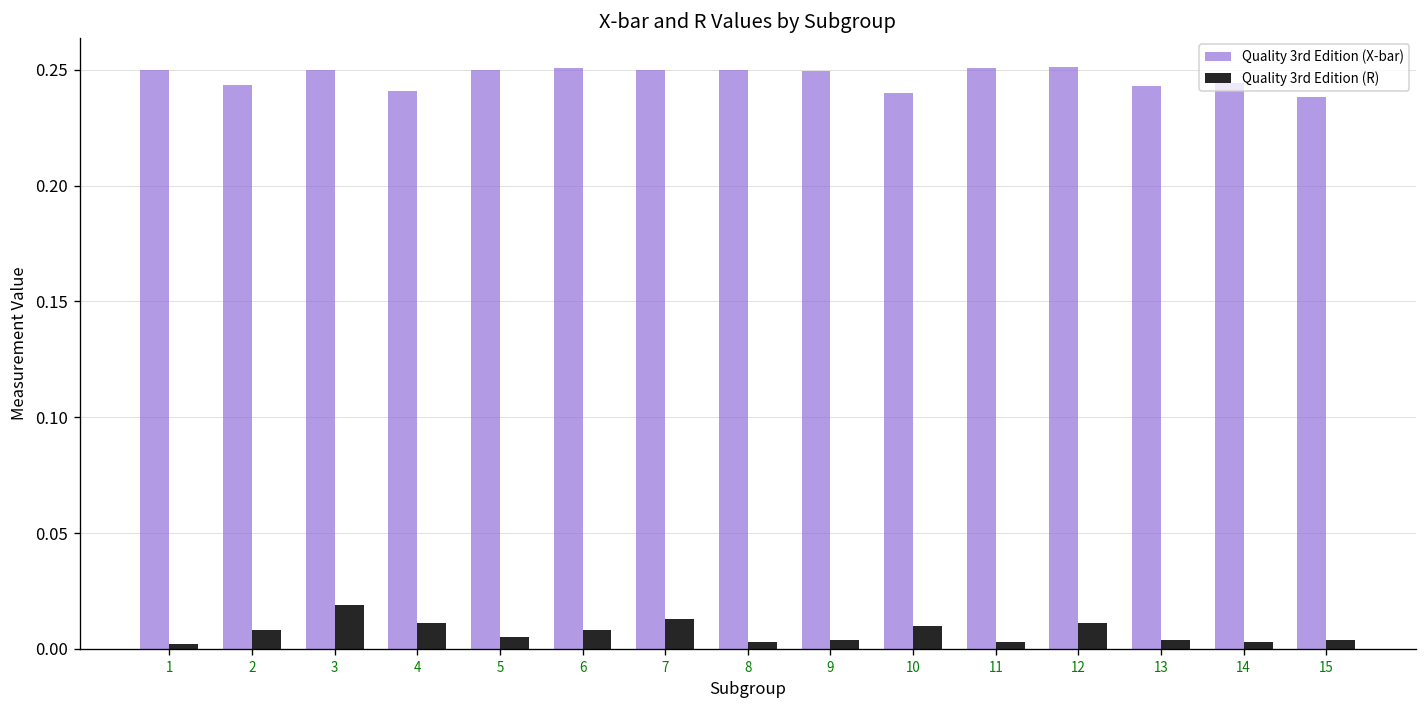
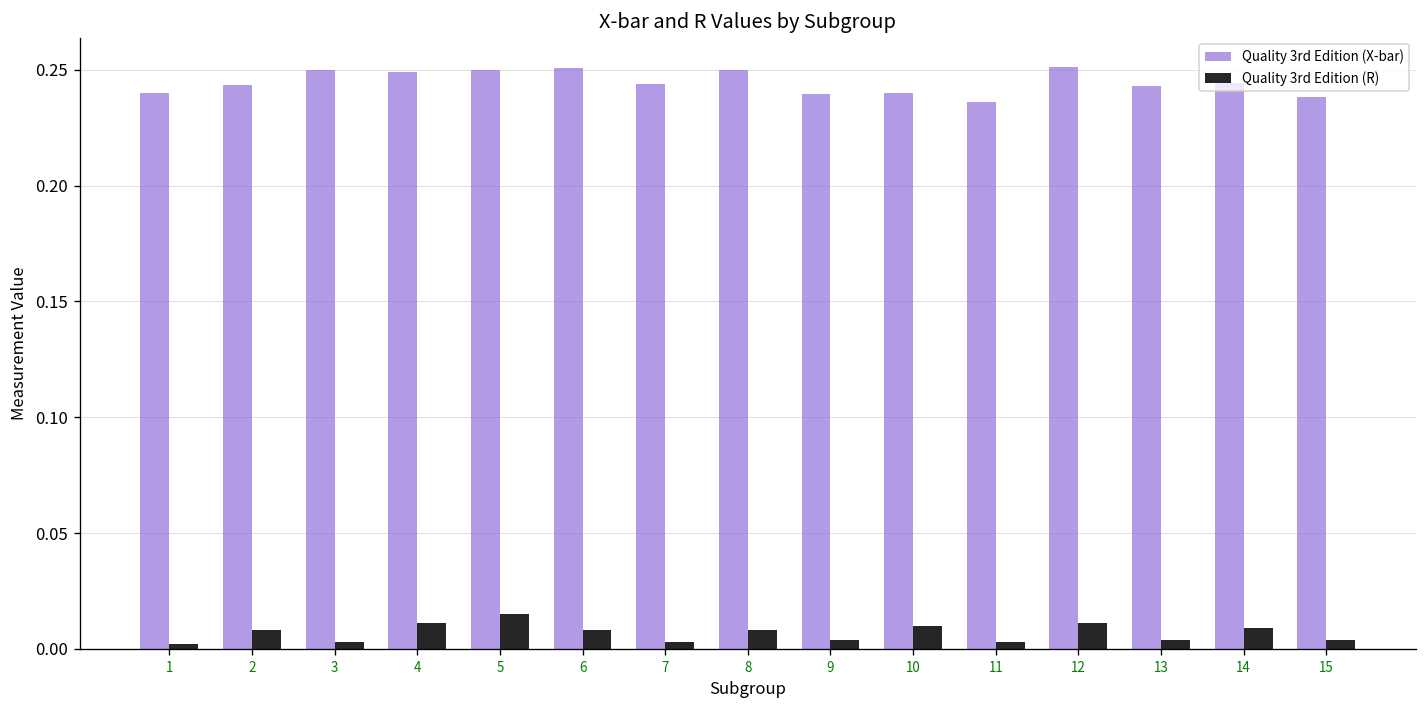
  {
    "Quality 3rd Edition (X-bar)": {
-     "1": 0.25,
+     "1": 0.24,
      "2": 0.243,
      "3": 0.250,
-     "4": 0.241,
+     "4": 0.249,
      "5": 0.250,
      "6": 0.251,
-     "7": 0.250,
+     "7": 0.244,
      "8": 0.250,
-     "9": 0.250,
+     "9": 0.240,
      "10": 0.240,
-     "11": 0.251,
+     "11": 0.236,
      "12": 0.251,
      "13": 0.243,
      "15": 0.238
    },
    "Quality 3rd Edition (R)": {
      "1": 0.002,
      "2": 0.008,
-     "3": 0.019,
+     "3": 0.003,
      "4": 0.011,
-     "5": 0.005,
+     "5": 0.015,
      "6": 0.008,
-     "7": 0.013,
-     "8": 0.003,
+     "7": 0.003,
+     "8": 0.008,
      "9": 0.004,
      "10": 0.010,
      "11": 0.003,
      "12": 0.011,
      "13": 0.004,
-     "14": 0.003,
+     "14": 0.009,
      "15": 0.004
    }
  }
